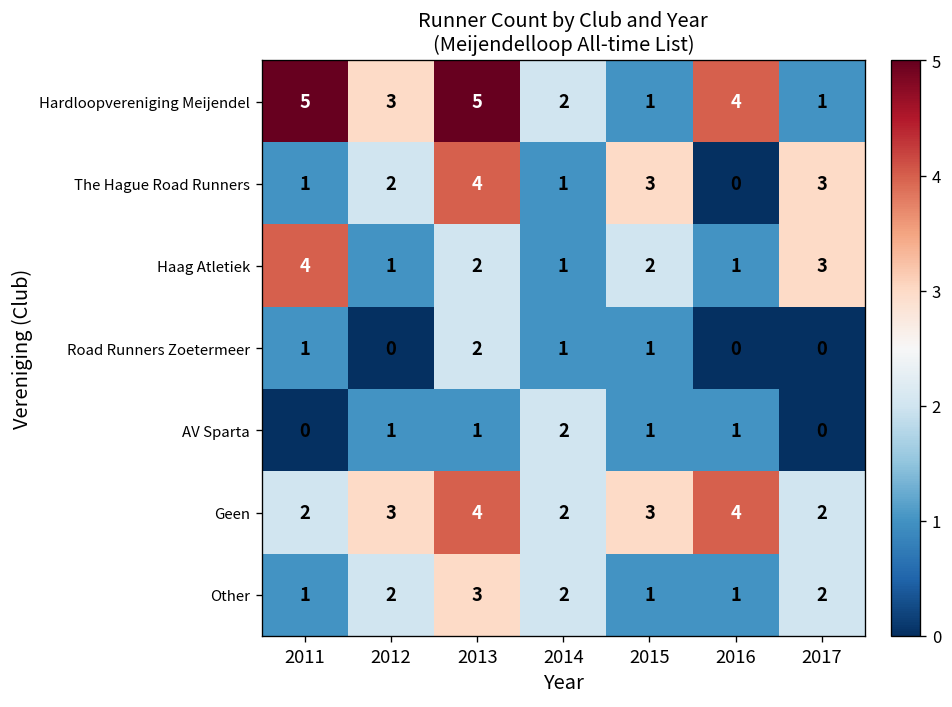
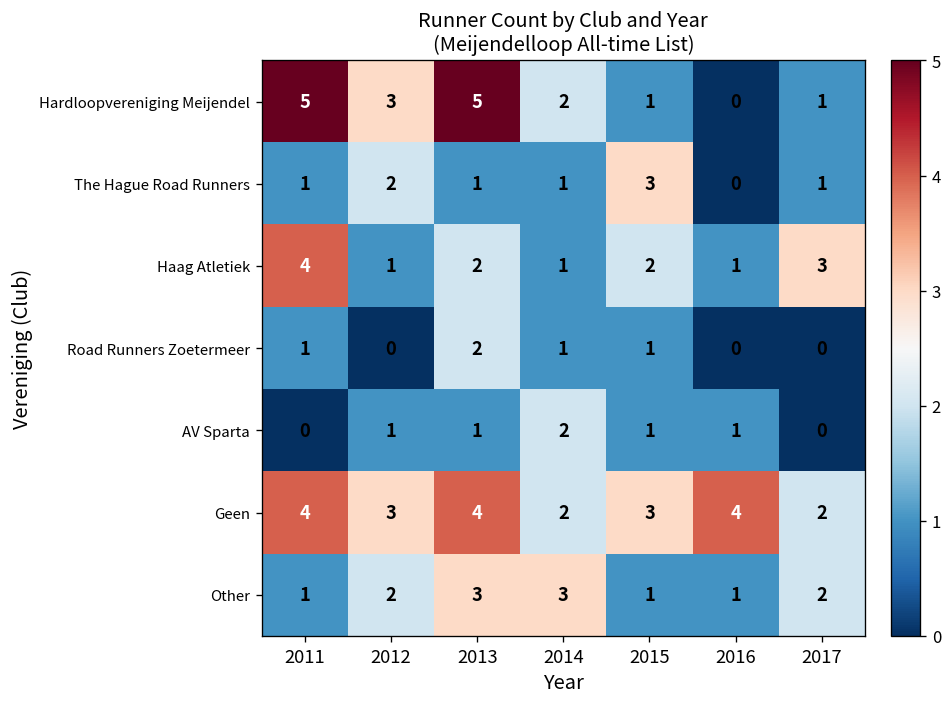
  {
    "Hardloopvereniging Meijendel": {
      "2011": 5,
      "2012": 3,
      "2013": 5,
      "2014": 2,
      "2015": 1,
-     "2016": 4,
+     "2016": 0,
      "2017": 1
    },
    "The Hague Road Runners": {
      "2011": 1,
      "2012": 2,
-     "2013": 4,
+     "2013": 1,
      "2014": 1,
      "2015": 3,
      "2016": 0,
-     "2017": 3
+     "2017": 1
    },
    "Haag Atletiek": {
      "2011": 4,
      "2012": 1,
      "2013": 2,
      "2014": 1,
      "2015": 2,
      "2016": 1,
      "2017": 3
    },
    "Road Runners Zoetermeer": {
      "2011": 1,
      "2012": 0,
      "2013": 2,
      "2014": 1,
      "2015": 1,
      "2016": 0,
      "2017": 0
    },
    "AV Sparta": {
      "2011": 0,
      "2012": 1,
      "2013": 1,
      "2014": 2,
      "2015": 1,
      "2016": 1,
      "2017": 0
    },
    "Geen": {
-     "2011": 2,
+     "2011": 4,
      "2012": 3,
      "2013": 4,
      "2014": 2,
      "2015": 3,
      "2016": 4,
      "2017": 2
    },
    "Other": {
      "2011": 1,
      "2012": 2,
      "2013": 3,
-     "2014": 2,
+     "2014": 3,
      "2015": 1,
      "2016": 1,
      "2017": 2
    }
  }
